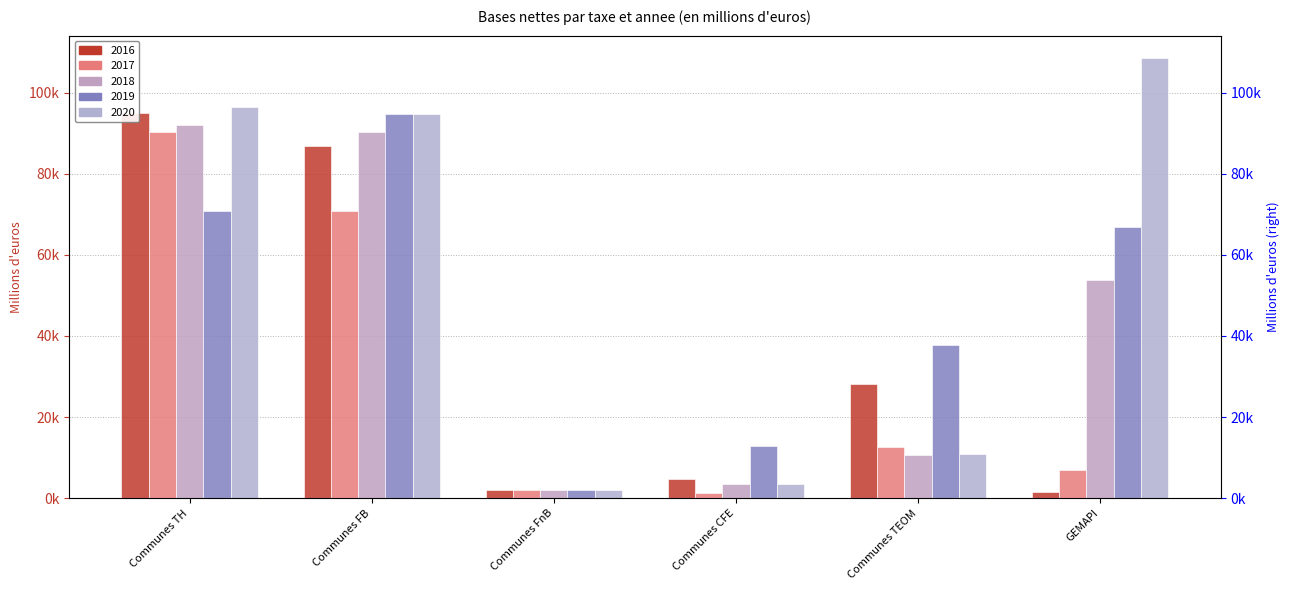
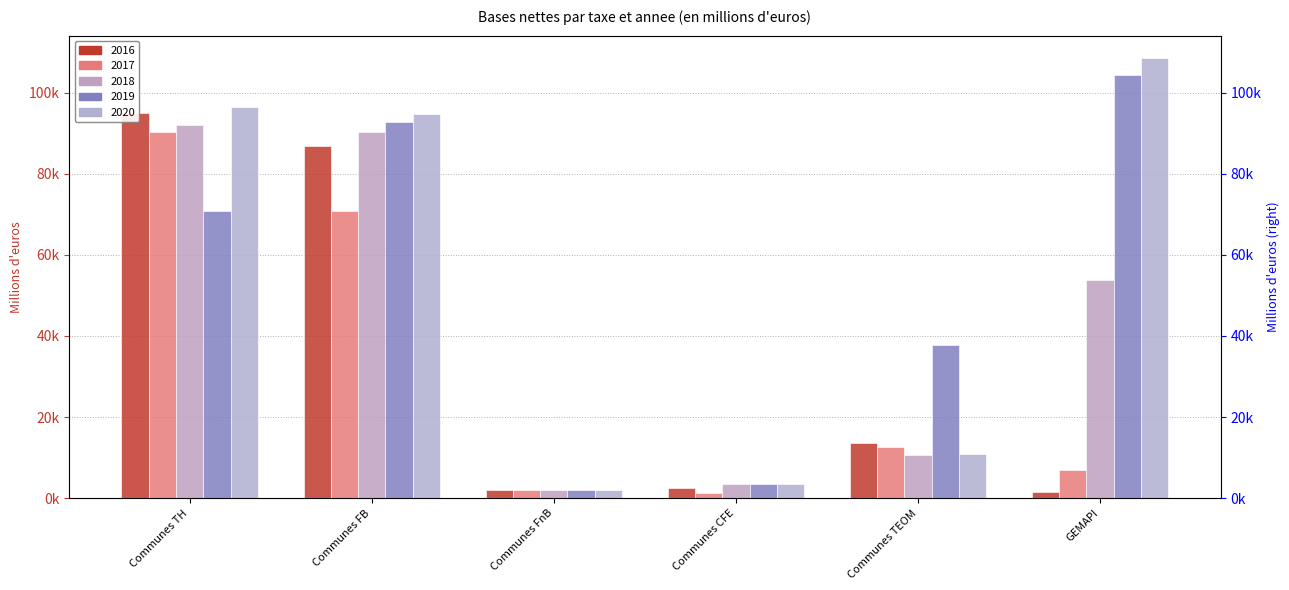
  {
    "2016": {
      "Communes FB": 87000,
      "Communes FnB": 2000,
-     "Communes CFE": 5000,
-     "Communes TEOM": 28000,
+     "Communes CFE": 3000,
+     "Communes TEOM": 14000,
      "GEMAPI": 2000
    },
    "2017": {
      "Communes TH": 90000,
      "Communes FB": 71000,
      "Communes FnB": 2000,
      "Communes CFE": 1000,
      "Communes TEOM": 13000,
      "GEMAPI": 7000
    },
    "2019": {
      "Communes TH": 71000,
-     "Communes FB": 95000,
+     "Communes FB": 93000,
      "Communes FnB": 2000,
-     "Communes CFE": 13000,
+     "Communes CFE": 3000,
      "Communes TEOM": 38000,
-     "GEMAPI": 67000
+     "GEMAPI": 104000
    }
  }
